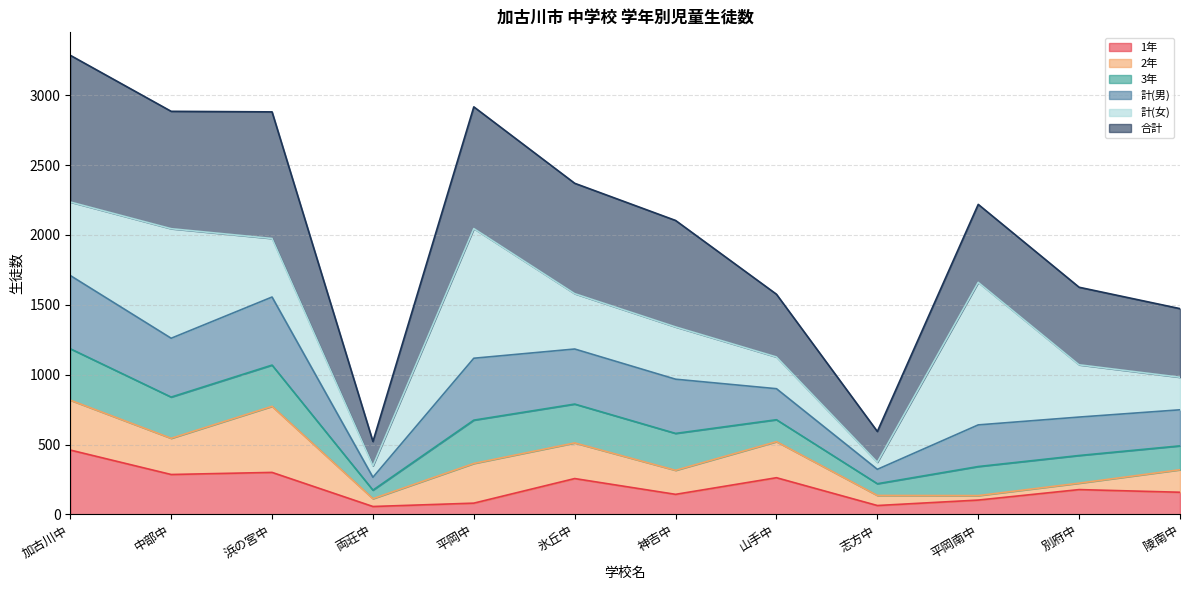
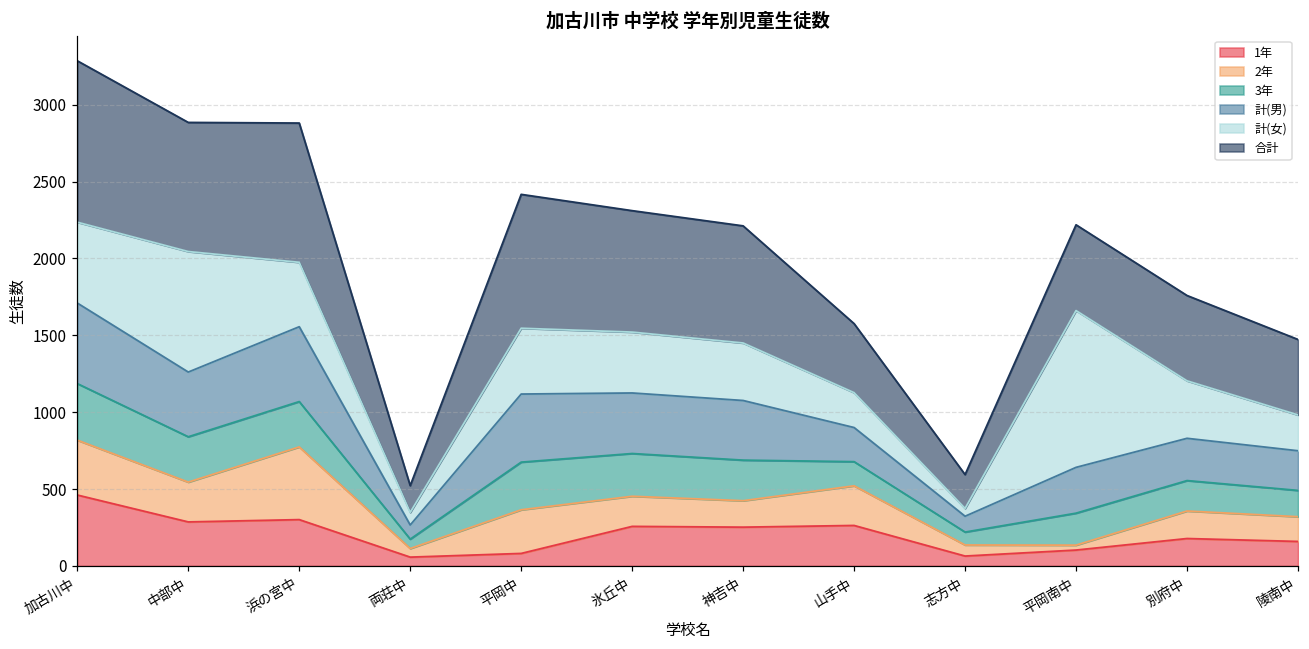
  {
    "1年": {
      "加古川中": 460,
      "中部中": 290,
      "浜の宮中": 300,
      "両荘中": 60,
      "平岡中": 80,
      "氷丘中": 260,
-     "神吉中": 140,
+     "神吉中": 250,
      "山手中": 260,
      "志方中": 60,
      "平岡南中": 100,
      "別府中": 180,
      "陵南中": 160
    },
    "2年": {
      "加古川中": 360,
      "中部中": 260,
      "浜の宮中": 470,
      "両荘中": 60,
      "平岡中": 280,
-     "氷丘中": 260,
+     "氷丘中": 200,
      "神吉中": 170,
      "山手中": 260,
      "志方中": 70,
      "平岡南中": 30,
-     "別府中": 50,
+     "別府中": 180,
      "陵南中": 160
    },
    "計(女)": {
      "加古川中": 530,
      "中部中": 780,
      "浜の宮中": 420,
      "両荘中": 80,
-     "平岡中": 930,
+     "平岡中": 430,
      "氷丘中": 400,
      "神吉中": 370,
      "山手中": 230,
      "志方中": 50,
      "平岡南中": 1020,
      "別府中": 370,
      "陵南中": 230
    },
    "合計": {
      "加古川中": 1050,
      "中部中": 840,
      "浜の宮中": 910,
      "両荘中": 170,
      "平岡中": 870,
      "氷丘中": 790,
      "神吉中": 760,
      "山手中": 450,
      "志方中": 220,
      "平岡南中": 560,
      "別府中": 560,
      "陵南中": 490
    }
  }
